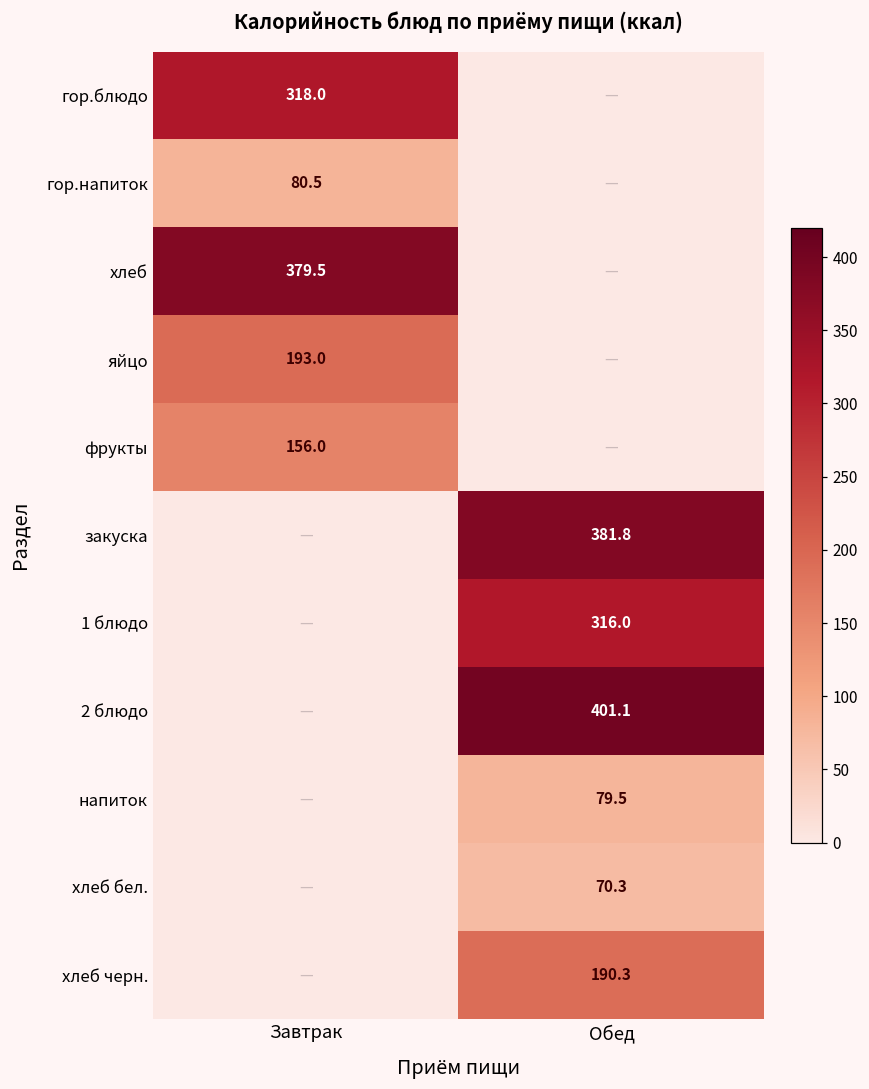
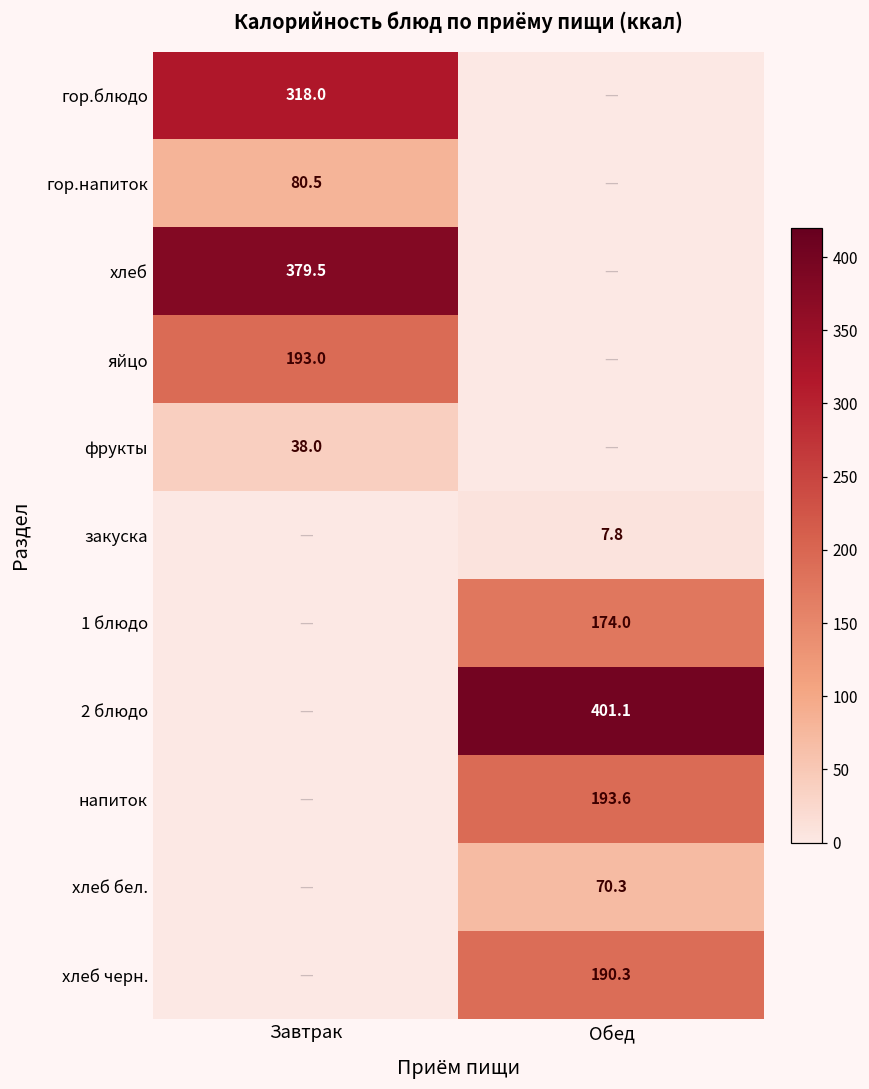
  {
    "гор.блюдо": {
      "Завтрак": 318.0
    },
    "гор.напиток": {
      "Завтрак": 80.5
    },
    "хлеб": {
      "Завтрак": 379.5
    },
    "яйцо": {
      "Завтрак": 193.0
    },
    "фрукты": {
-     "Завтрак": 156.0
+     "Завтрак": 38.0
    },
    "закуска": {
-     "Обед": 381.8
+     "Обед": 7.8
    },
    "1 блюдо": {
-     "Обед": 316.0
+     "Обед": 174.0
    },
    "2 блюдо": {
      "Обед": 401.1
    },
    "напиток": {
-     "Обед": 79.5
+     "Обед": 193.6
    },
    "хлеб бел.": {
      "Обед": 70.3
    },
    "хлеб черн.": {
      "Обед": 190.3
    }
  }
